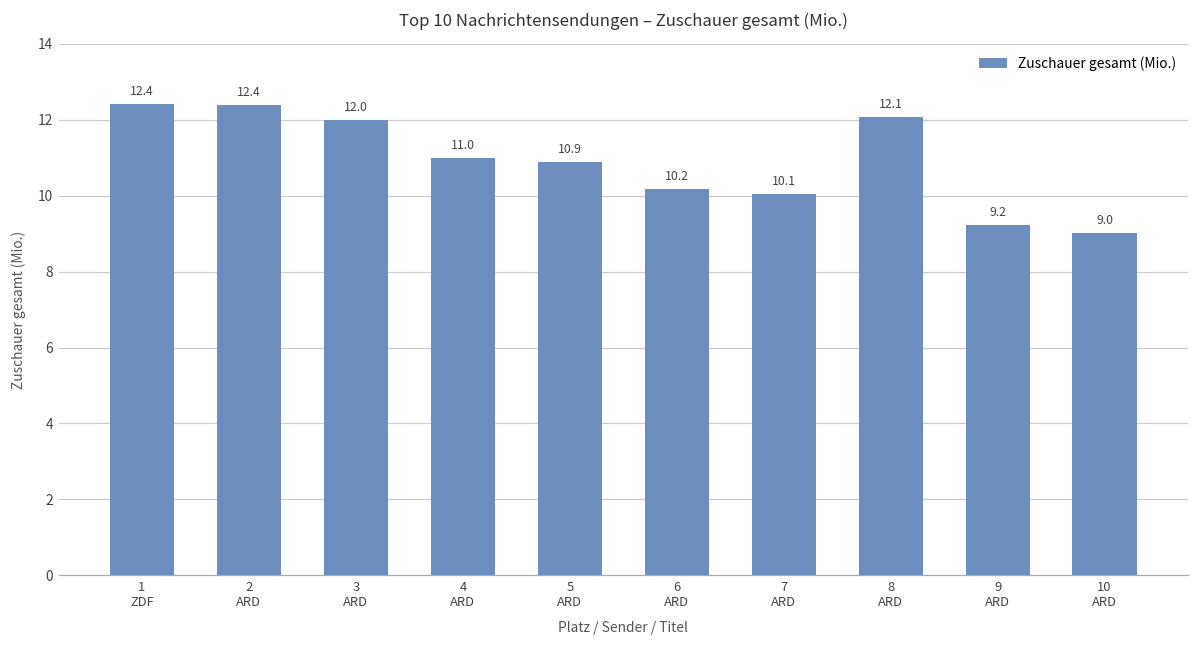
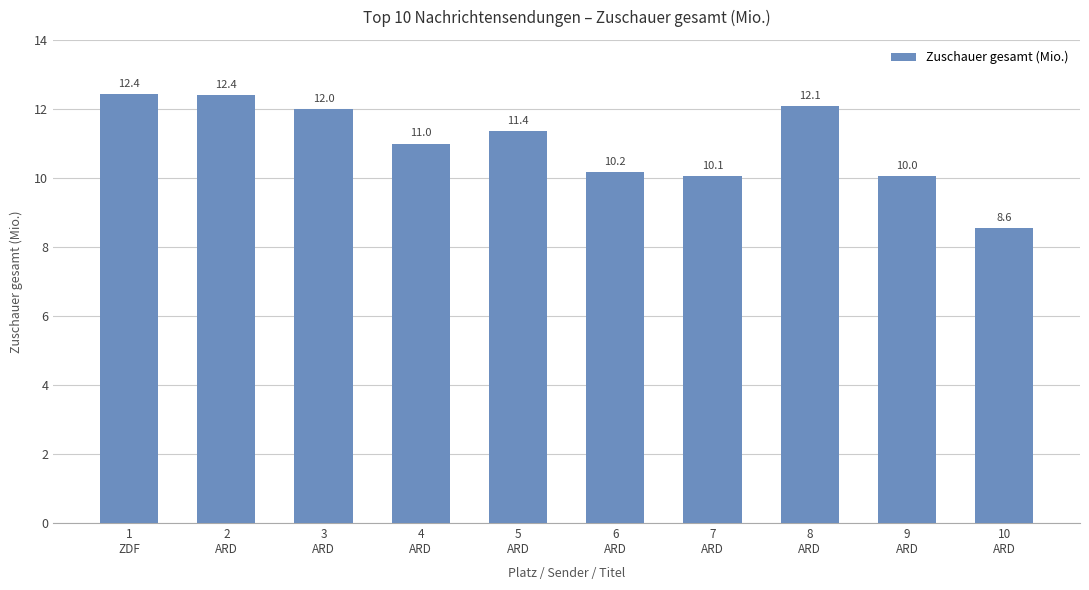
  {
    "1 ZDF": 12.4,
    "2 ARD": 12.4,
    "3 ARD": 12.0,
    "4 ARD": 11.0,
-   "5 ARD": 10.9,
+   "5 ARD": 11.4,
    "6 ARD": 10.2,
    "7 ARD": 10.1,
    "8 ARD": 12.1,
-   "9 ARD": 9.2,
-   "10 ARD": 9.0
+   "9 ARD": 10.0,
+   "10 ARD": 8.6
  }
